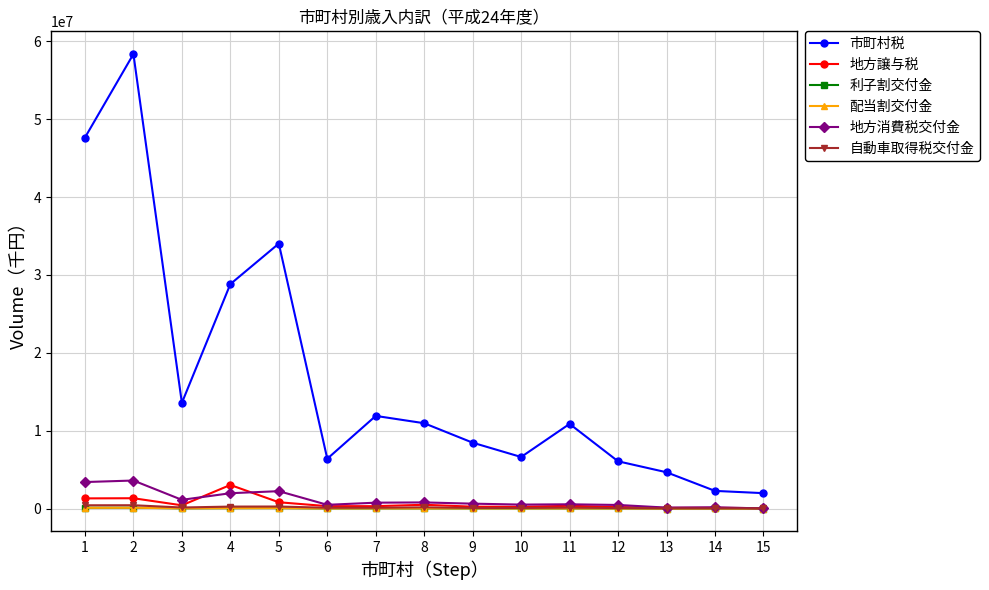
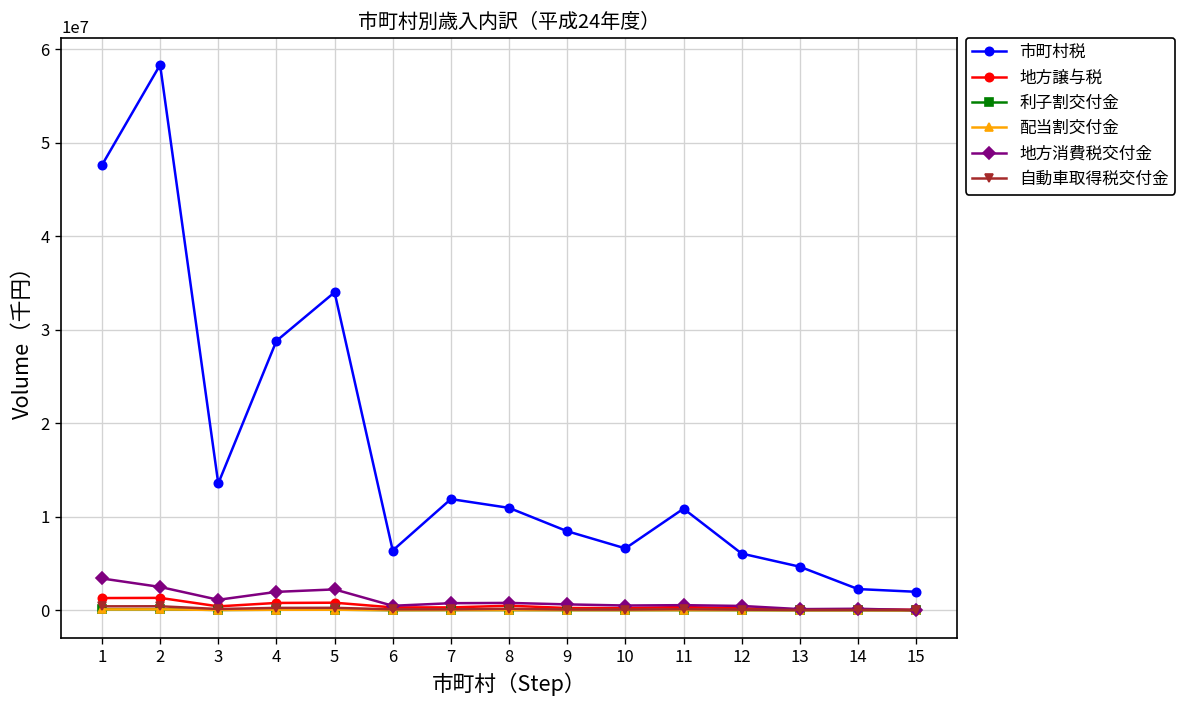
  {
    "市町村税": {
      "1": 48000000,
      "2": 58000000,
      "3": 14000000,
      "4": 29000000,
      "5": 34000000,
      "6": 6000000,
      "7": 12000000,
      "8": 11000000,
      "9": 8000000,
      "10": 7000000,
      "11": 11000000,
      "12": 6000000,
      "13": 5000000,
      "14": 2000000,
      "15": 2000000
    },
    "地方譲与税": {
      "1": 1000000,
      "2": 1000000,
-     "4": 3000000,
+     "4": 1000000,
      "5": 1000000
    },
    "配当割交付金": {
      "2": 0
    },
    "地方消費税交付金": {
      "1": 3000000,
-     "2": 4000000,
+     "2": 2000000,
      "3": 1000000,
      "4": 2000000,
      "5": 2000000,
      "7": 1000000,
      "9": 1000000
    }
  }
